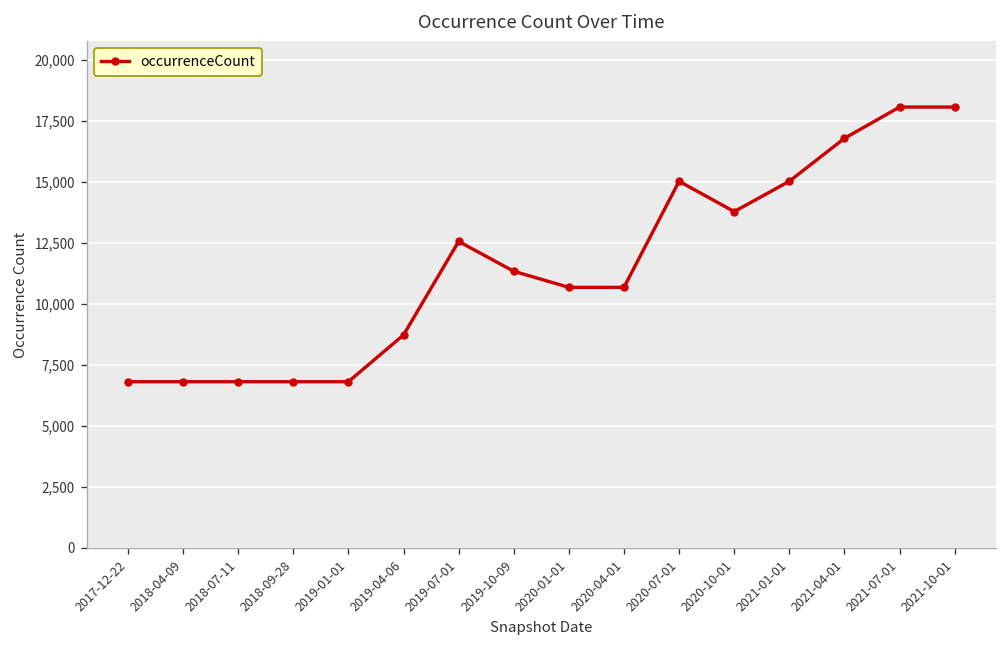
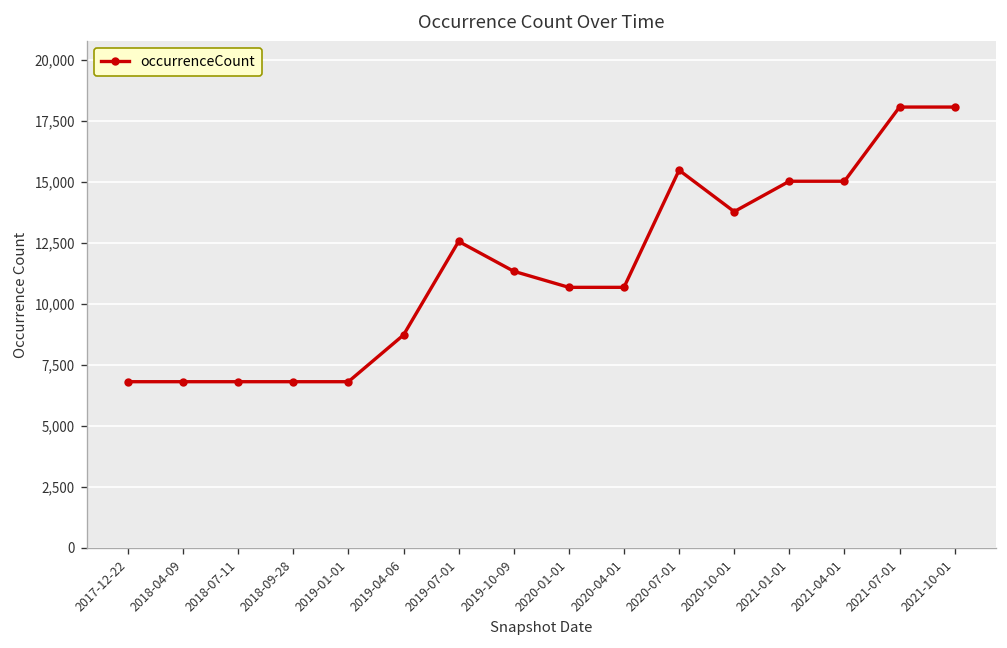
  {
    "2017-12-22": "6,800",
    "2018-04-09": "6,800",
    "2018-07-11": "6,800",
    "2018-09-28": "6,800",
    "2019-01-01": "6,800",
    "2019-04-06": "8,700",
    "2019-07-01": "12,600",
    "2019-10-09": "11,300",
    "2020-01-01": "10,700",
    "2020-04-01": "10,700",
-   "2020-07-01": "15,000",
+   "2020-07-01": "15,500",
    "2020-10-01": "13,800",
    "2021-01-01": "15,000",
-   "2021-04-01": "16,800",
+   "2021-04-01": "15,000",
    "2021-07-01": "18,100",
    "2021-10-01": "18,100"
  }
